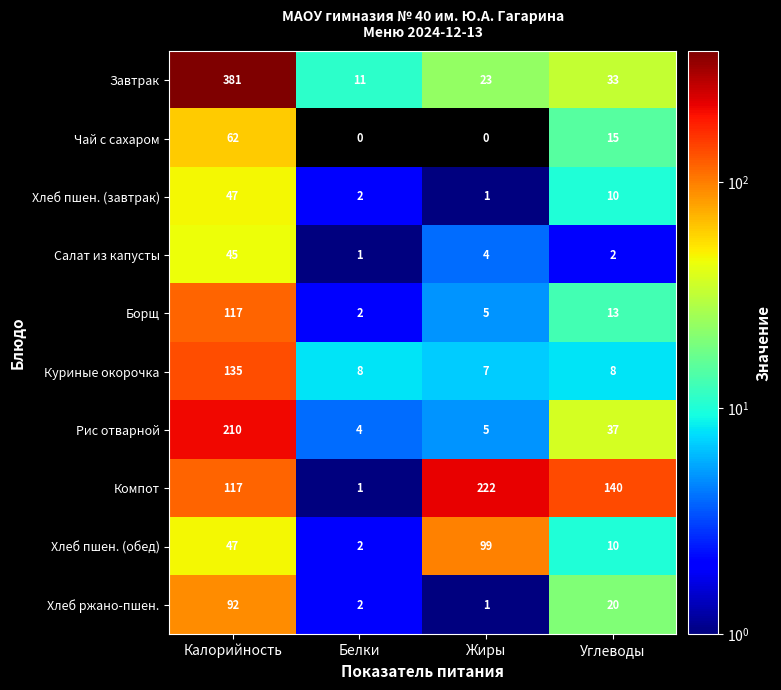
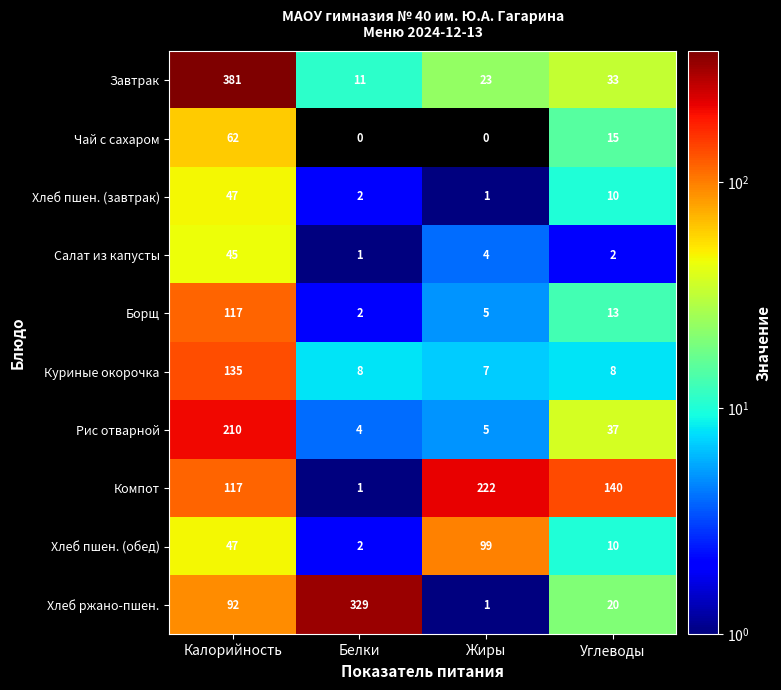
  {
    "Завтрак": {
      "Калорийность": 381,
      "Белки": 11,
      "Жиры": 23,
      "Углеводы": 33
    },
    "Чай с сахаром": {
      "Калорийность": 62,
      "Белки": 0,
      "Жиры": 0,
      "Углеводы": 15
    },
    "Хлеб пшен. (завтрак)": {
      "Калорийность": 47,
      "Белки": 2,
      "Жиры": 1,
      "Углеводы": 10
    },
    "Салат из капусты": {
      "Калорийность": 45,
      "Белки": 1,
      "Жиры": 4,
      "Углеводы": 2
    },
    "Борщ": {
      "Калорийность": 117,
      "Белки": 2,
      "Жиры": 5,
      "Углеводы": 13
    },
    "Куриные окорочка": {
      "Калорийность": 135,
      "Белки": 8,
      "Жиры": 7,
      "Углеводы": 8
    },
    "Рис отварной": {
      "Калорийность": 210,
      "Белки": 4,
      "Жиры": 5,
      "Углеводы": 37
    },
    "Компот": {
      "Калорийность": 117,
      "Белки": 1,
      "Жиры": 222,
      "Углеводы": 140
    },
    "Хлеб пшен. (обед)": {
      "Калорийность": 47,
      "Белки": 2,
      "Жиры": 99,
      "Углеводы": 10
    },
    "Хлеб ржано-пшен.": {
      "Калорийность": 92,
-     "Белки": 2,
+     "Белки": 329,
      "Жиры": 1,
      "Углеводы": 20
    }
  }
